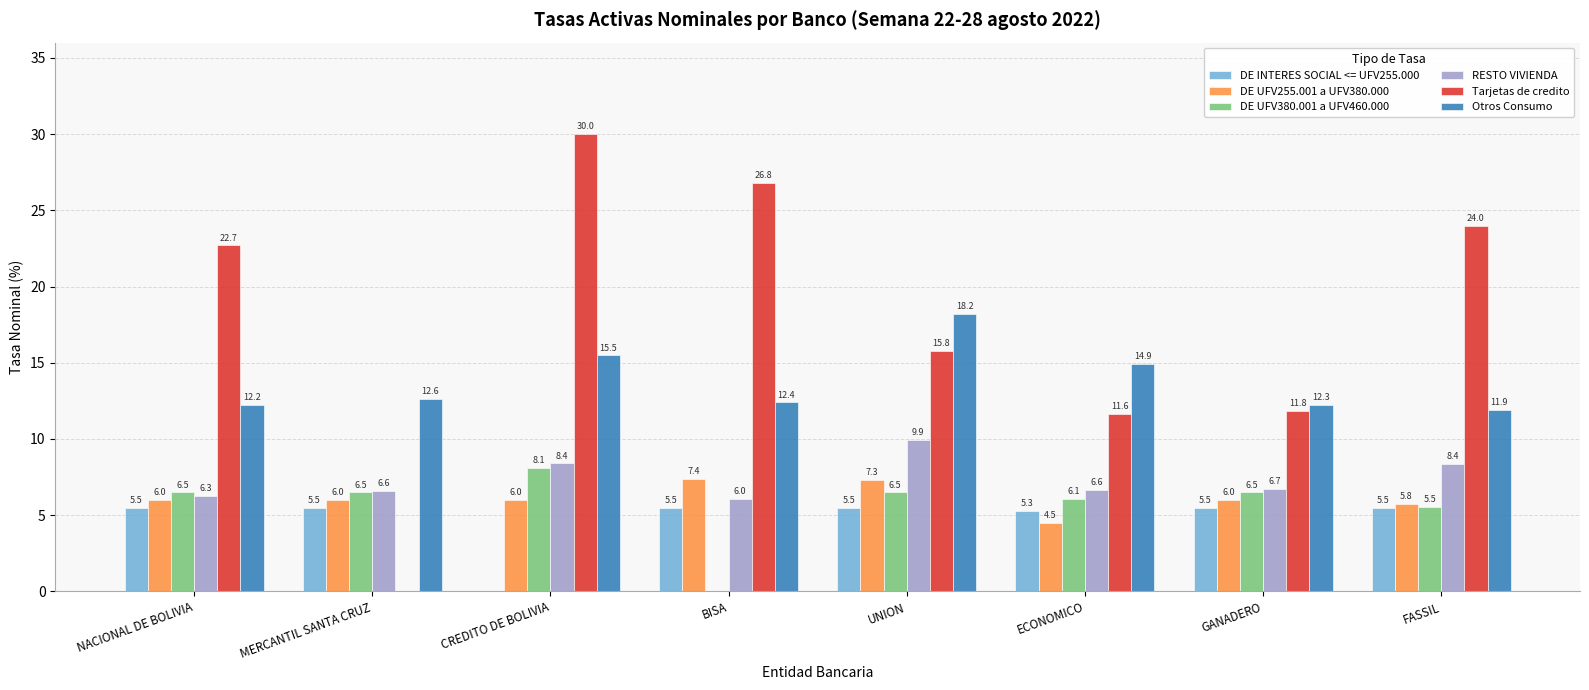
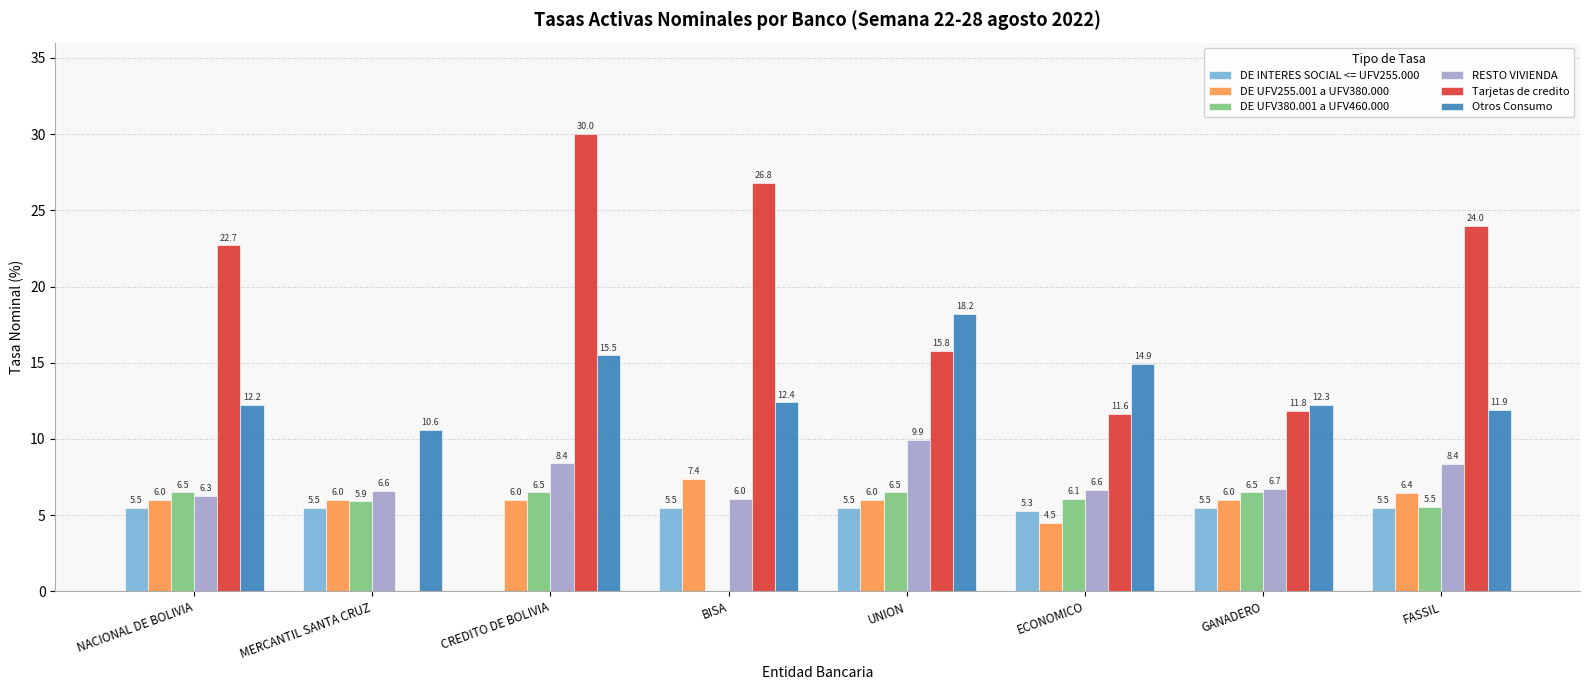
  {
    "DE UFV255.001 a UFV380.000": {
      "NACIONAL DE BOLIVIA": 6.0,
      "MERCANTIL SANTA CRUZ": 6.0,
      "CREDITO DE BOLIVIA": 6.0,
      "BISA": 7.4,
-     "UNION": 7.3,
+     "UNION": 6.0,
      "ECONOMICO": 4.5,
      "GANADERO": 6.0,
-     "FASSIL": 5.8
+     "FASSIL": 6.4
    },
    "DE UFV380.001 a UFV460.000": {
      "NACIONAL DE BOLIVIA": 6.5,
-     "MERCANTIL SANTA CRUZ": 6.5,
-     "CREDITO DE BOLIVIA": 8.1,
+     "MERCANTIL SANTA CRUZ": 5.9,
+     "CREDITO DE BOLIVIA": 6.5,
      "UNION": 6.5,
      "ECONOMICO": 6.1,
      "GANADERO": 6.5,
      "FASSIL": 5.5
    },
    "Tarjetas de credito": {
      "NACIONAL DE BOLIVIA": 22.7,
      "CREDITO DE BOLIVIA": 30.0,
      "BISA": 26.8,
      "UNION": 15.8,
      "ECONOMICO": 11.6,
      "GANADERO": 11.8,
      "FASSIL": 24.0
    },
    "Otros Consumo": {
      "NACIONAL DE BOLIVIA": 12.2,
-     "MERCANTIL SANTA CRUZ": 12.6,
+     "MERCANTIL SANTA CRUZ": 10.6,
      "CREDITO DE BOLIVIA": 15.5,
      "BISA": 12.4,
      "UNION": 18.2,
      "ECONOMICO": 14.9,
      "GANADERO": 12.3,
      "FASSIL": 11.9
    }
  }
